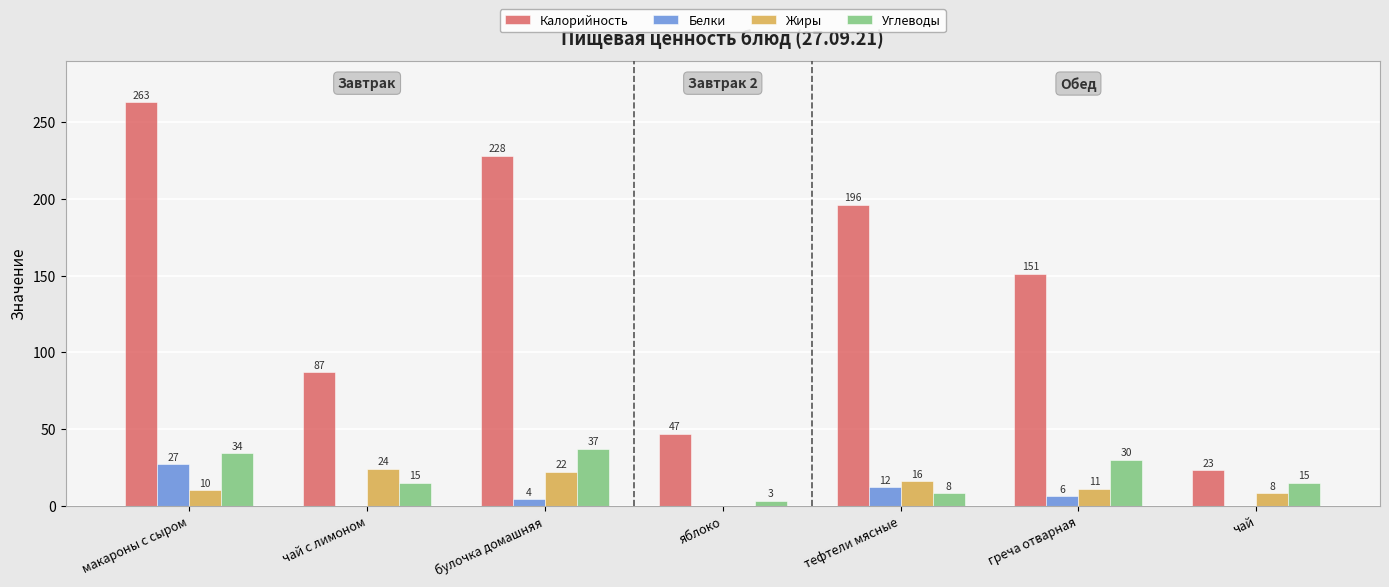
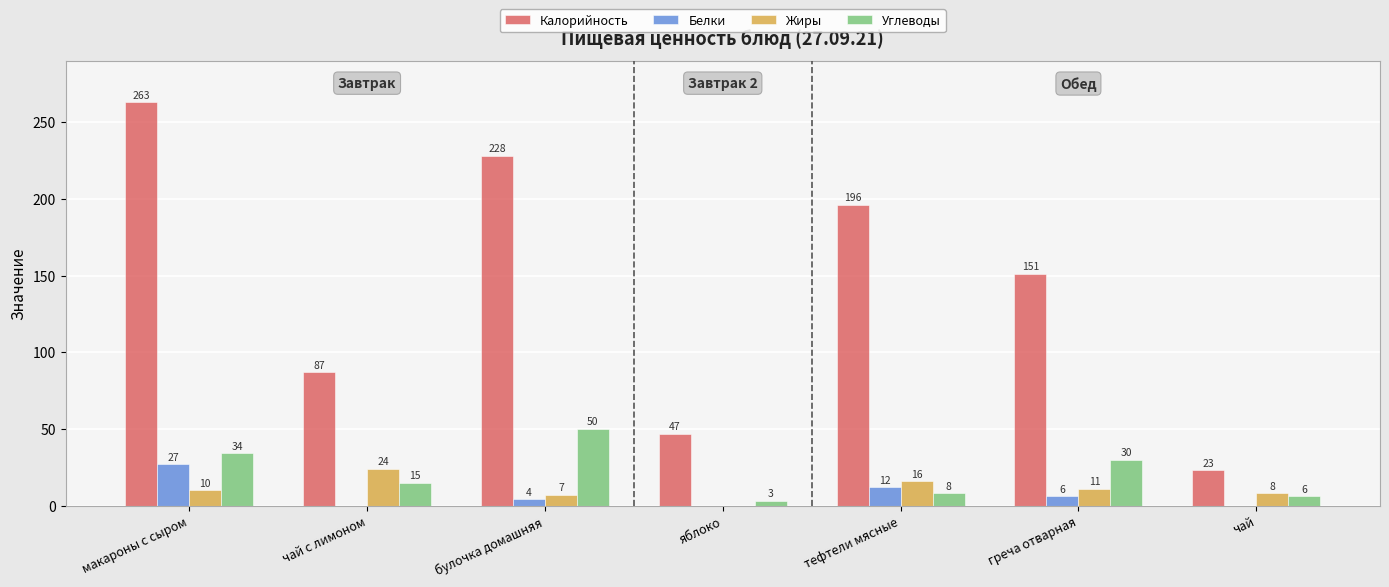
  {
    "Калорийность": {
      "макароны с сыром": 263,
      "чай с лимоном": 87,
      "булочка домашняя": 228,
      "яблоко": 47,
      "тефтели мясные": 196,
      "греча отварная": 151,
      "чай": 23
    },
    "Белки": {
      "макароны с сыром": 27,
      "булочка домашняя": 4,
      "тефтели мясные": 12,
      "греча отварная": 6
    },
    "Жиры": {
      "макароны с сыром": 10,
      "чай с лимоном": 24,
-     "булочка домашняя": 22,
+     "булочка домашняя": 7,
      "тефтели мясные": 16,
      "греча отварная": 11,
      "чай": 8
    },
    "Углеводы": {
      "макароны с сыром": 34,
      "чай с лимоном": 15,
-     "булочка домашняя": 37,
+     "булочка домашняя": 50,
      "яблоко": 3,
      "тефтели мясные": 8,
      "греча отварная": 30,
-     "чай": 15
+     "чай": 6
    }
  }
